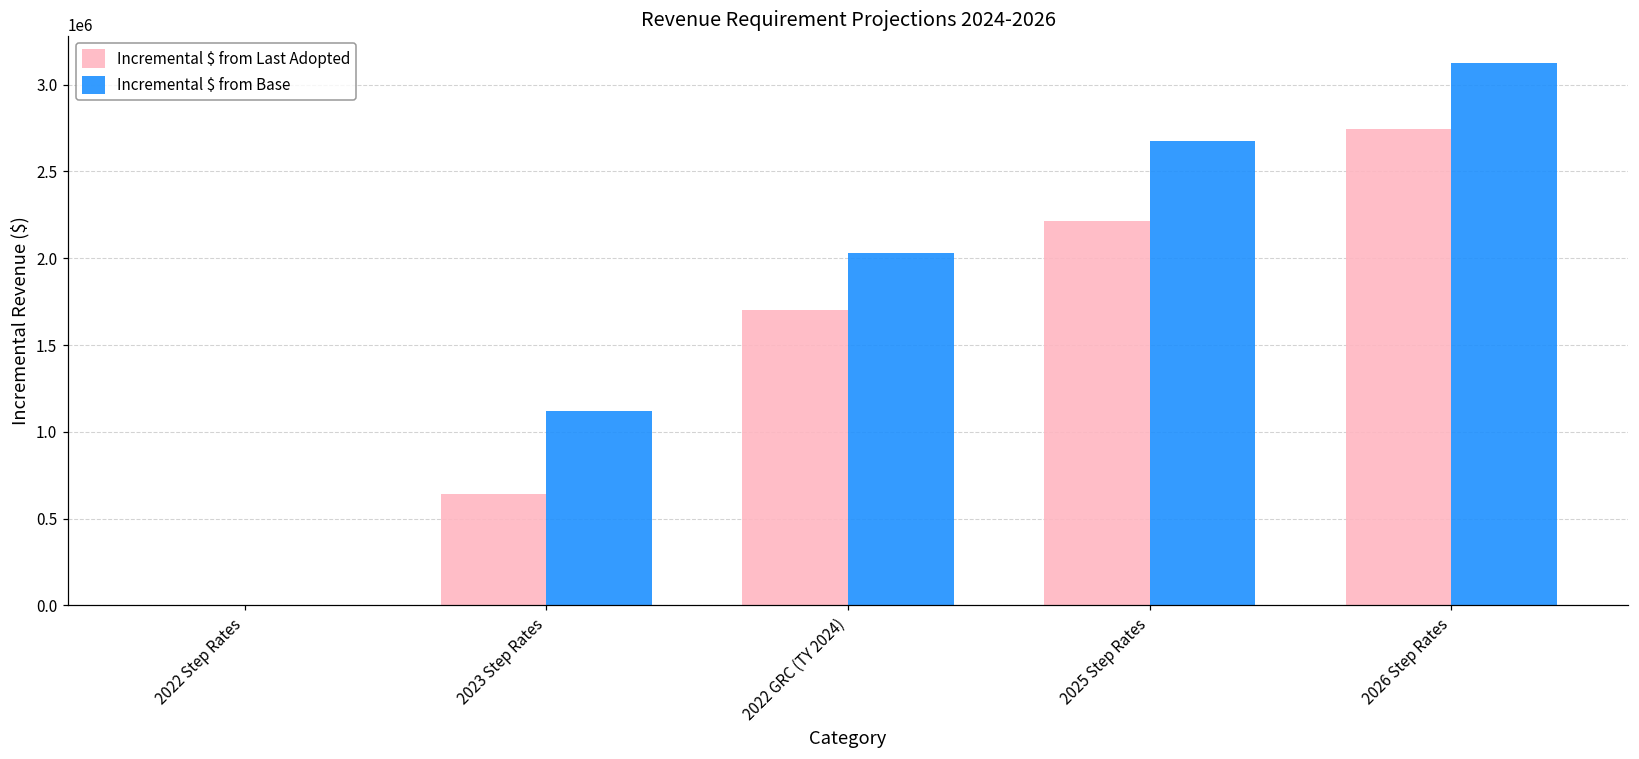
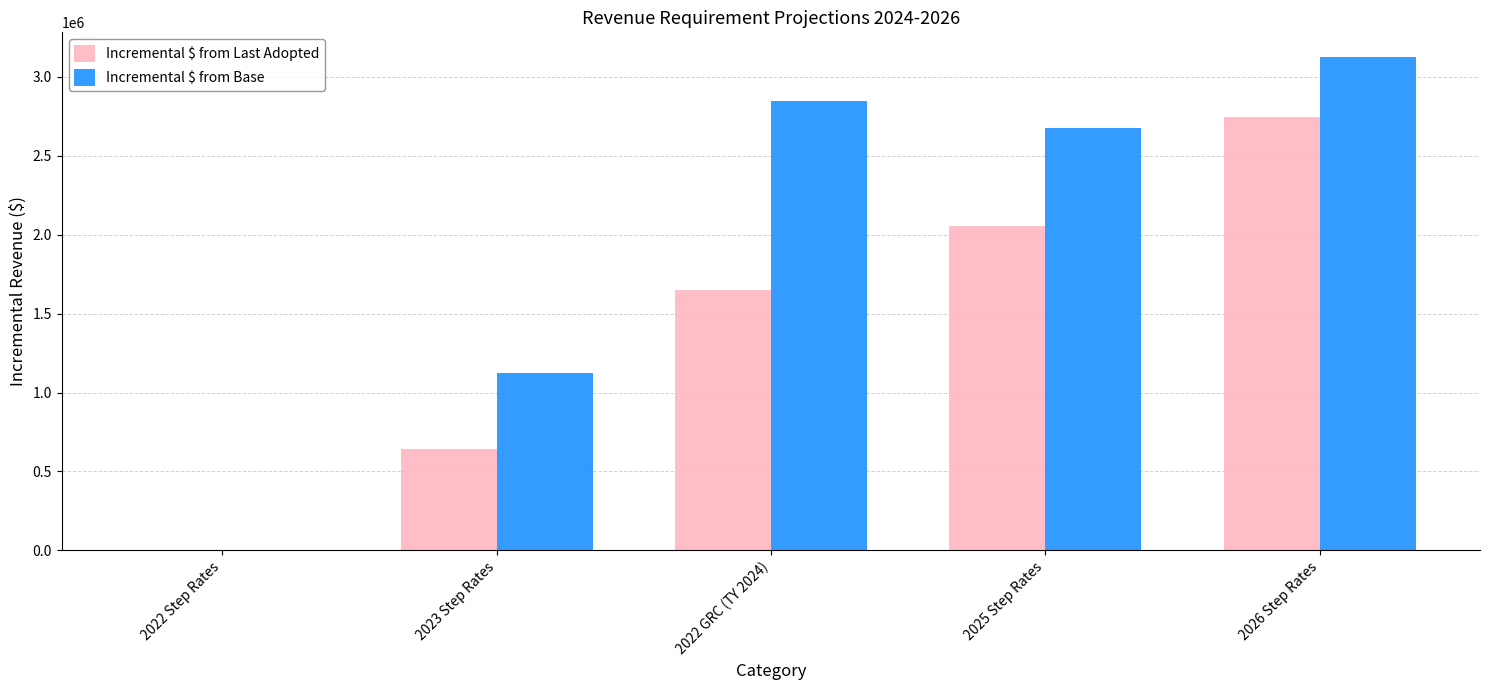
  {
    "Incremental $ from Last Adopted": {
      "2022 Step Rates": 0,
      "2023 Step Rates": 640000,
-     "2022 GRC (TY 2024)": 1700000,
-     "2025 Step Rates": 2220000,
+     "2022 GRC (TY 2024)": 1650000,
+     "2025 Step Rates": 2060000,
      "2026 Step Rates": 2750000
    },
    "Incremental $ from Base": {
      "2022 Step Rates": 0,
      "2023 Step Rates": 1120000,
-     "2022 GRC (TY 2024)": 2030000,
+     "2022 GRC (TY 2024)": 2840000,
      "2025 Step Rates": 2680000,
      "2026 Step Rates": 3130000
    }
  }
